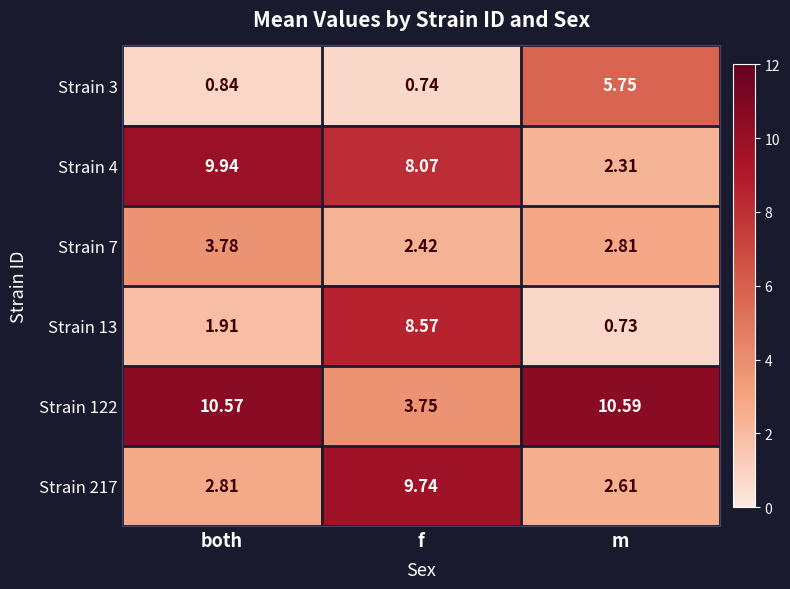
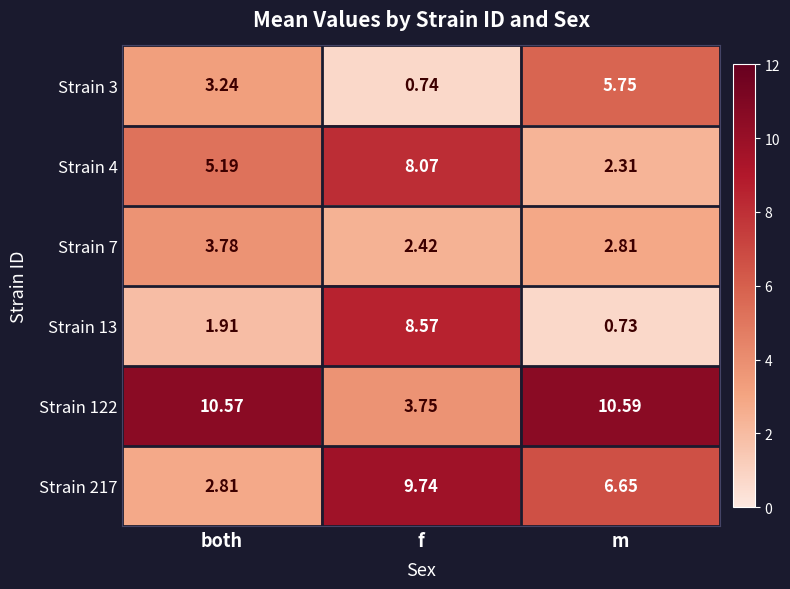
  {
    "Strain 3": {
-     "both": 0.84,
+     "both": 3.24,
      "f": 0.74,
      "m": 5.75
    },
    "Strain 4": {
-     "both": 9.94,
+     "both": 5.19,
      "f": 8.07,
      "m": 2.31
    },
    "Strain 7": {
      "both": 3.78,
      "f": 2.42,
      "m": 2.81
    },
    "Strain 13": {
      "both": 1.91,
      "f": 8.57,
      "m": 0.73
    },
    "Strain 122": {
      "both": 10.57,
      "f": 3.75,
      "m": 10.59
    },
    "Strain 217": {
      "both": 2.81,
      "f": 9.74,
-     "m": 2.61
+     "m": 6.65
    }
  }
